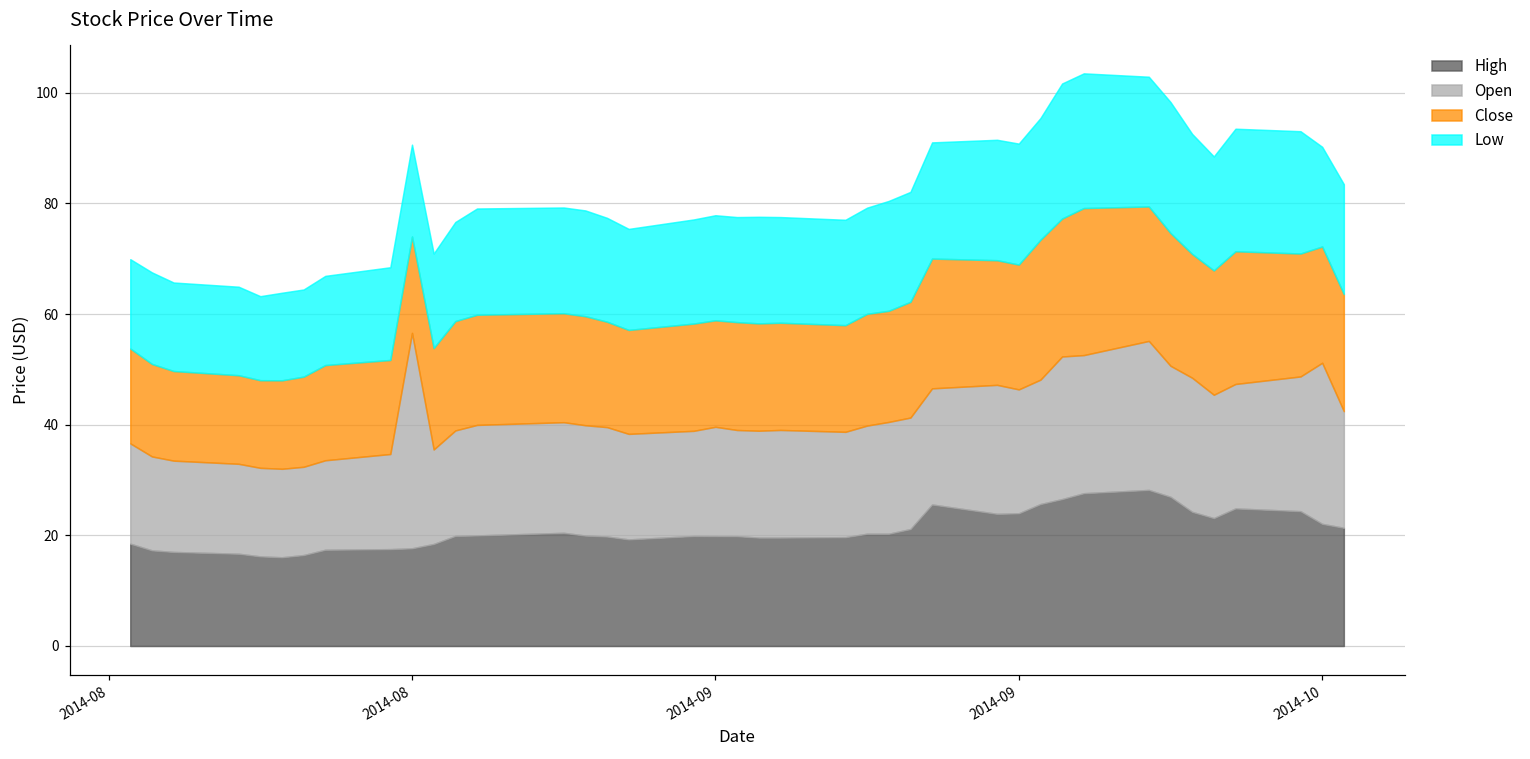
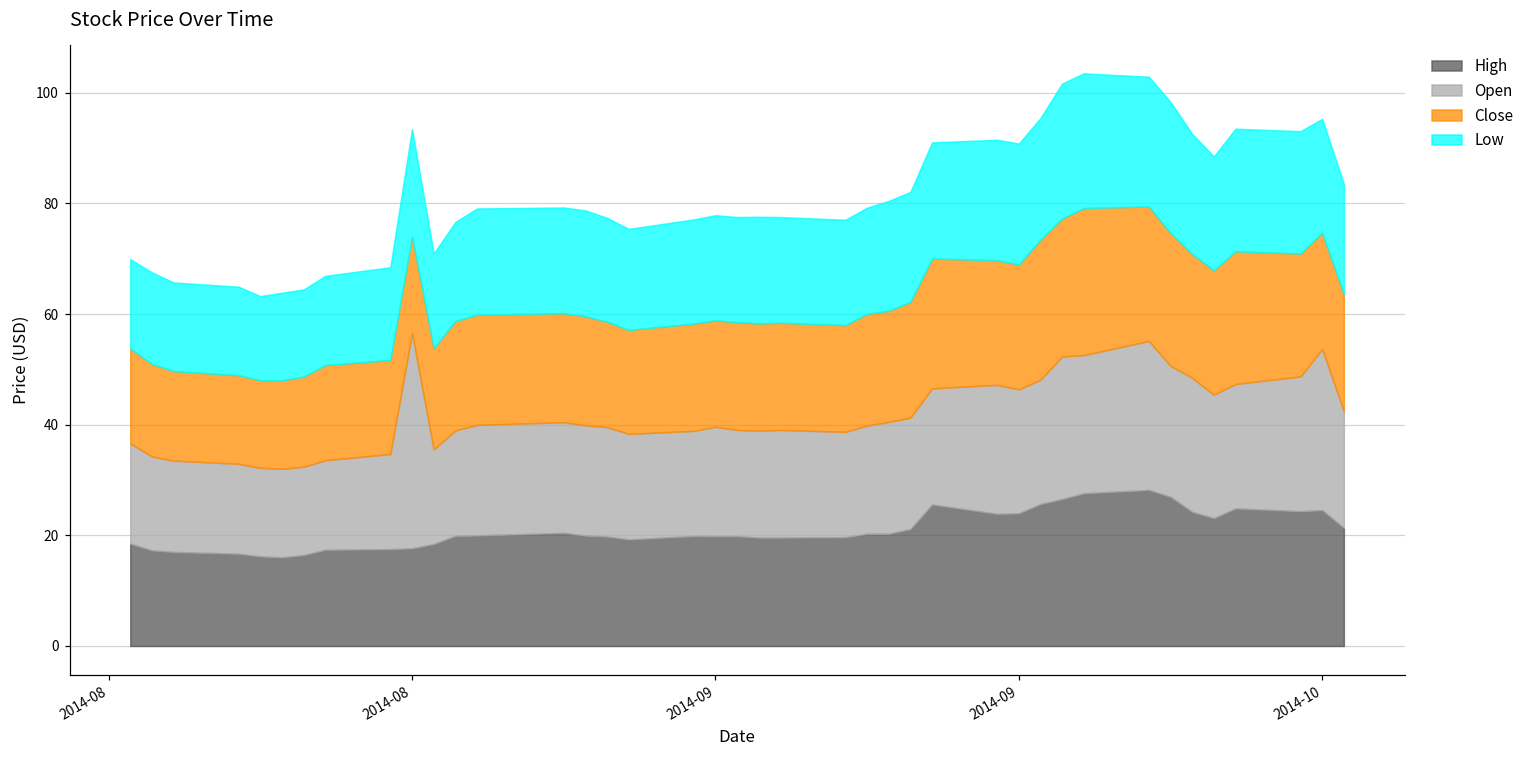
  {
    "High": {
      "2014-08": 18,
-     "2014-10": 22
+     "2014-10": 25
    },
    "Open": {
      "2014-08": 39,
      "2014-10": 29
    },
    "Close": {
      "2014-08": 17,
      "2014-10": 21
    },
    "Low": {
-     "2014-08": 17,
-     "2014-10": 18
+     "2014-08": 19,
+     "2014-10": 21
    }
  }
